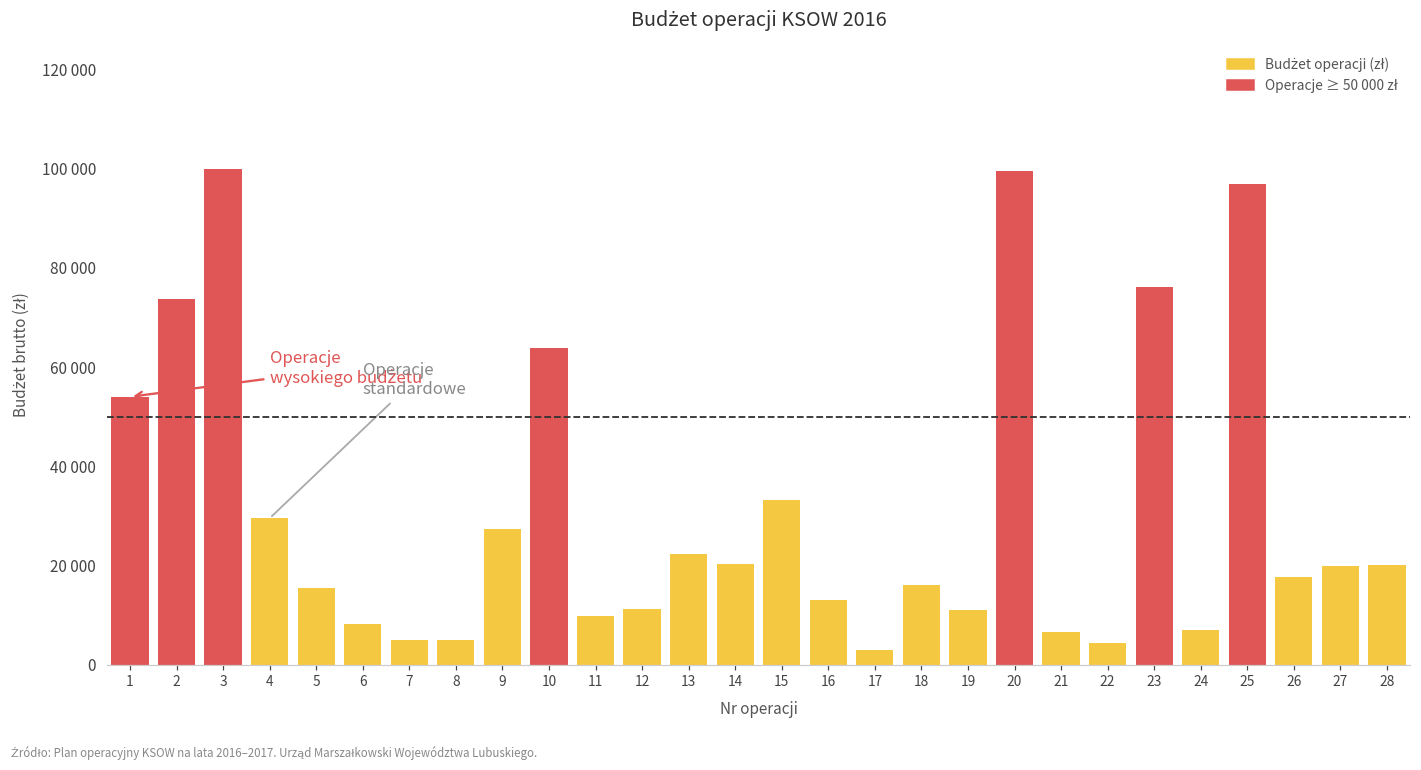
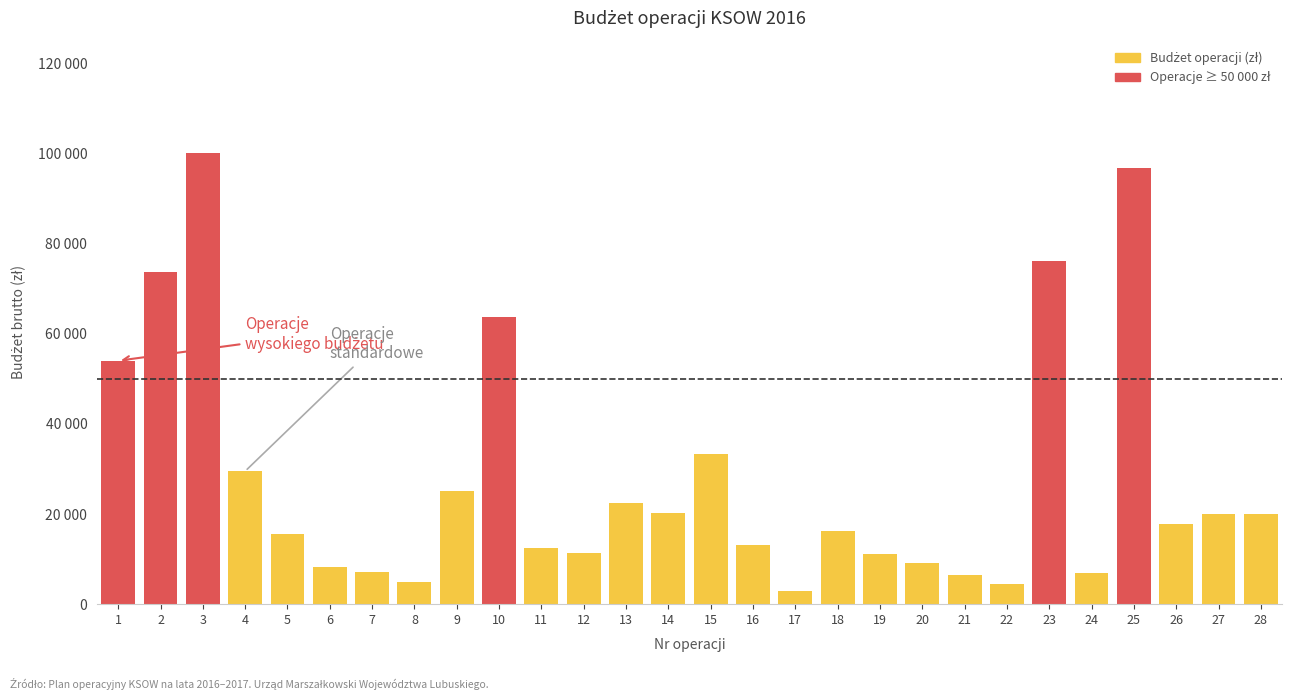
  {
    "1": 54000,
    "2": 74000,
    "3": 100000,
    "4": 30000,
    "5": 16000,
    "6": 8000,
-   "7": 5000,
+   "7": 7000,
    "8": 5000,
-   "9": 27000,
+   "9": 25000,
    "10": 64000,
-   "11": 10000,
+   "11": 13000,
    "12": 11000,
    "13": 22000,
    "14": 20000,
    "15": 33000,
    "16": 13000,
    "17": 3000,
    "18": 16000,
    "19": 11000,
-   "20": 100000,
+   "20": 9000,
    "21": 7000,
    "22": 4000,
    "23": 76000,
    "24": 7000,
    "25": 97000,
    "26": 18000,
    "27": 20000,
    "28": 20000
  }
